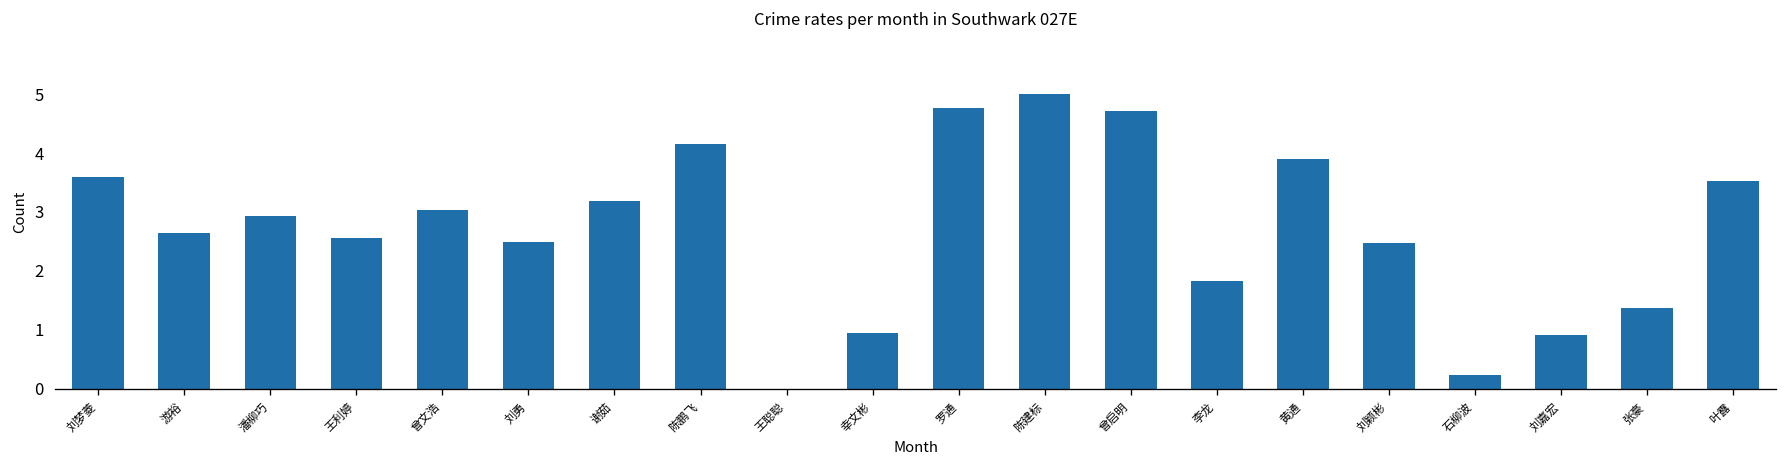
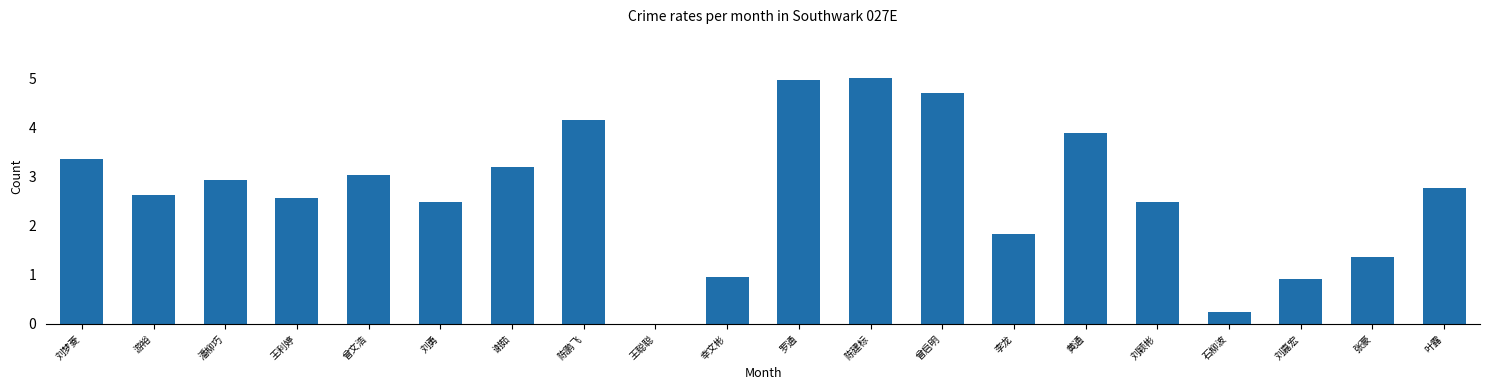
  {
-   "刘梦菱": 3.6,
+   "刘梦菱": 3.4,
    "游裕": 2.6,
    "潘柳巧": 2.9,
    "王利婷": 2.6,
    "曾文浩": 3.0,
    "刘勇": 2.5,
    "谢茹": 3.2,
    "陈鹏飞": 4.2,
    "王聪聪": 0.0,
    "幸文彬": 1.0,
-   "罗通": 4.8,
+   "罗通": 5.0,
    "陈建标": 5.0,
    "曾启明": 4.7,
    "李龙": 1.8,
    "黄通": 3.9,
    "刘颖彬": 2.5,
    "石柳波": 0.2,
    "刘嘉宏": 0.9,
    "张豪": 1.4,
-   "叶露": 3.5
+   "叶露": 2.8
  }
